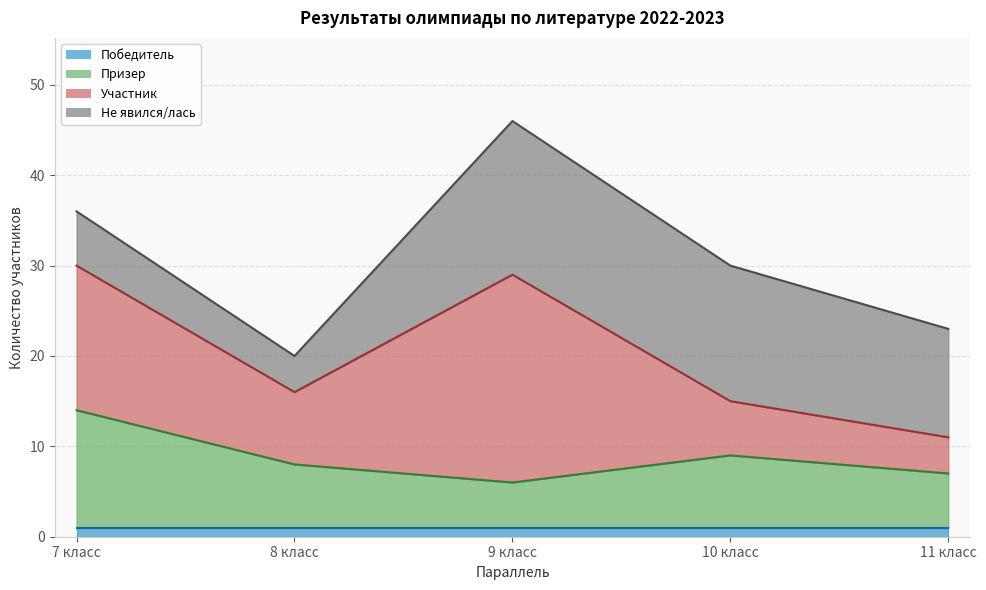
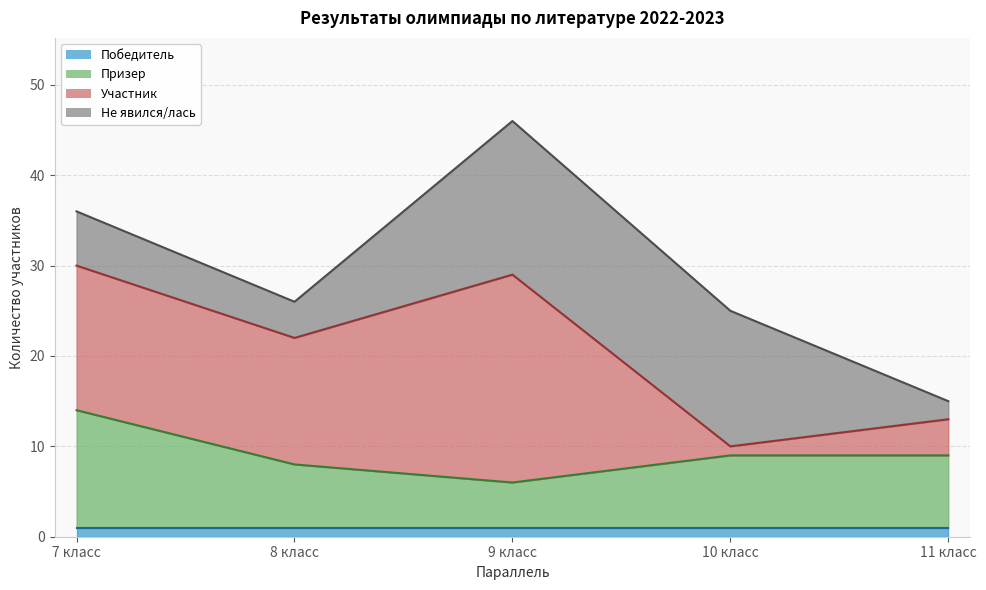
  {
    "Победитель": {
      "7 класс": 1,
      "8 класс": 1,
      "9 класс": 1,
      "10 класс": 1,
      "11 класс": 1
    },
    "Призер": {
-     "11 класс": 7
+     "11 класс": 9
    },
    "Участник": {
-     "8 класс": 8,
-     "10 класс": 6,
+     "8 класс": 14,
+     "10 класс": 1,
      "11 класс": 4
    },
    "Не явился/лась": {
      "8 класс": 4,
      "10 класс": 15,
-     "11 класс": 12
+     "11 класс": 2
    }
  }
